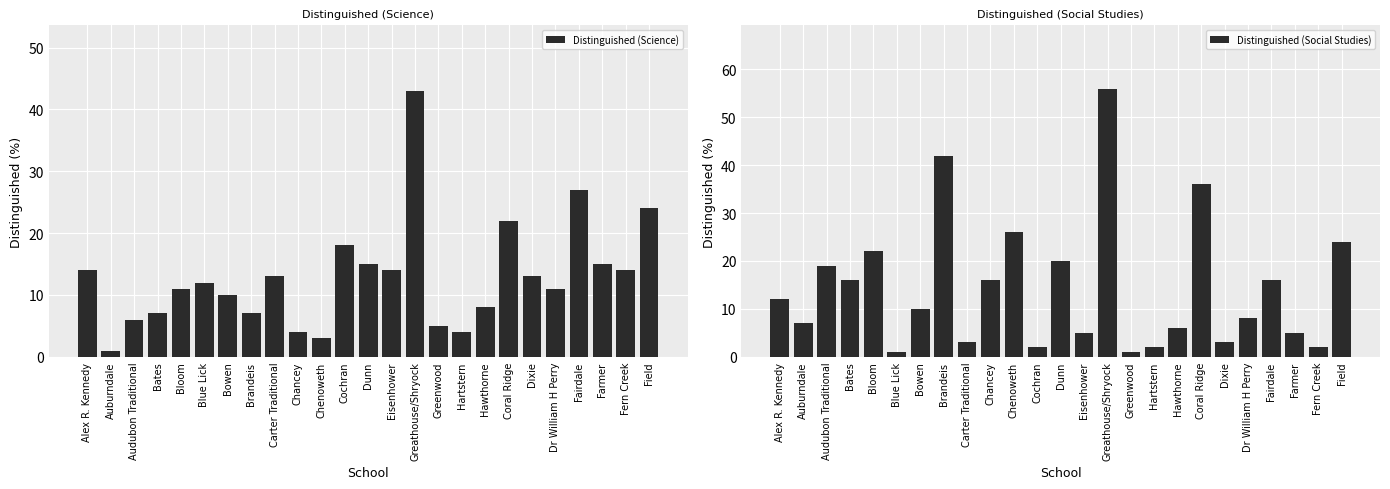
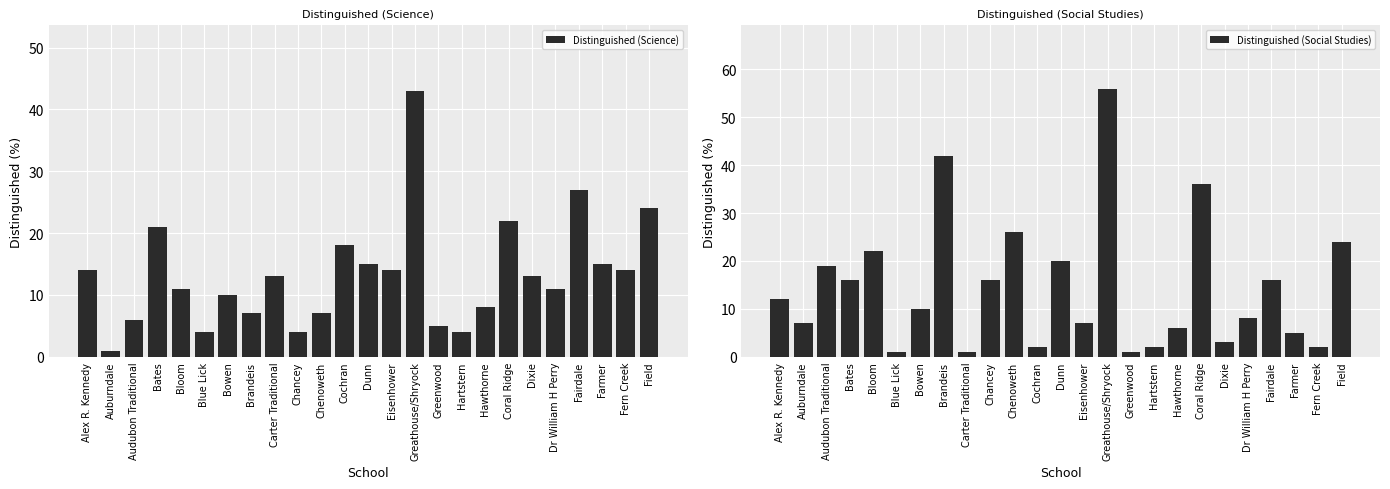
  {
    "Distinguished (Science)": {
      "Alex R. Kennedy": 14,
      "Auburndale": 1,
      "Audubon Traditional": 6,
-     "Bates": 7,
+     "Bates": 21,
      "Bloom": 11,
-     "Blue Lick": 12,
+     "Blue Lick": 4,
      "Bowen": 10,
      "Brandeis": 7,
      "Carter Traditional": 13,
      "Chancey": 4,
-     "Chenoweth": 3,
+     "Chenoweth": 7,
      "Cochran": 18,
      "Dunn": 15,
      "Eisenhower": 14,
      "Greathouse/Shryock": 43,
      "Greenwood": 5,
      "Hartstern": 4,
      "Hawthorne": 8,
      "Coral Ridge": 22,
      "Dixie": 13,
      "Dr William H Perry": 11,
      "Fairdale": 27,
      "Farmer": 15,
      "Fern Creek": 14,
      "Field": 24
    },
    "Distinguished (Social Studies)": {
      "Alex R. Kennedy": 12,
      "Auburndale": 7,
      "Audubon Traditional": 19,
      "Bates": 16,
      "Bloom": 22,
      "Blue Lick": 1,
      "Bowen": 10,
      "Brandeis": 42,
-     "Carter Traditional": 3,
+     "Carter Traditional": 1,
      "Chancey": 16,
      "Chenoweth": 26,
      "Cochran": 2,
      "Dunn": 20,
-     "Eisenhower": 5,
+     "Eisenhower": 7,
      "Greathouse/Shryock": 56,
      "Greenwood": 1,
      "Hartstern": 2,
      "Hawthorne": 6,
      "Coral Ridge": 36,
      "Dixie": 3,
      "Dr William H Perry": 8,
      "Fairdale": 16,
      "Farmer": 5,
      "Fern Creek": 2,
      "Field": 24
    }
  }
